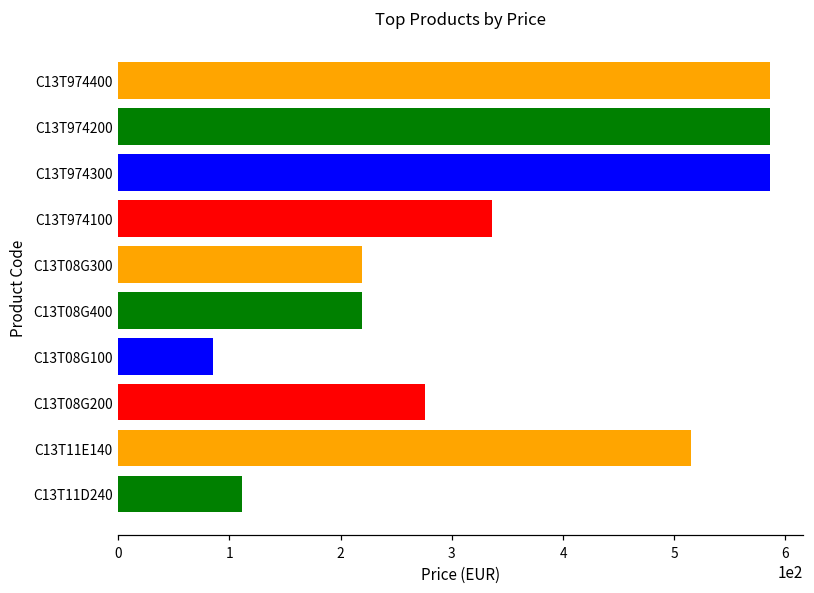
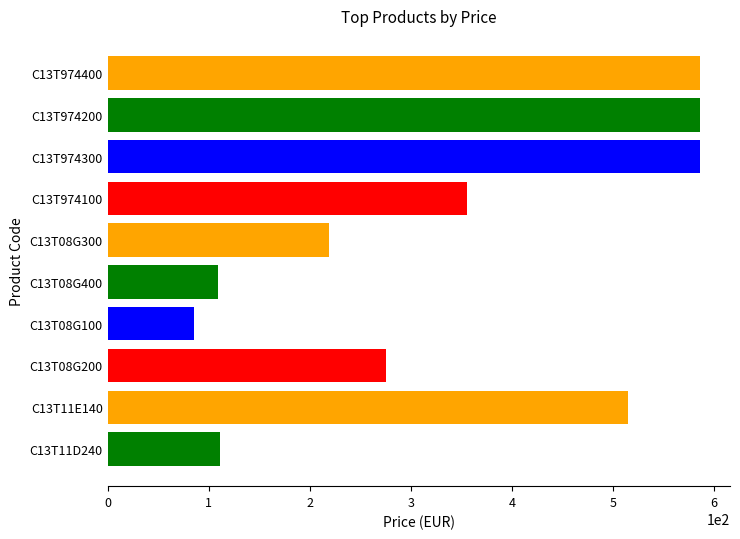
  {
    "C13T974400": 587,
    "C13T974200": 587,
    "C13T974300": 587,
-   "C13T974100": 336,
+   "C13T974100": 355,
    "C13T08G300": 219,
-   "C13T08G400": 219,
+   "C13T08G400": 109,
    "C13T08G100": 85,
    "C13T08G200": 276,
    "C13T11E140": 515,
    "C13T11D240": 111
  }
